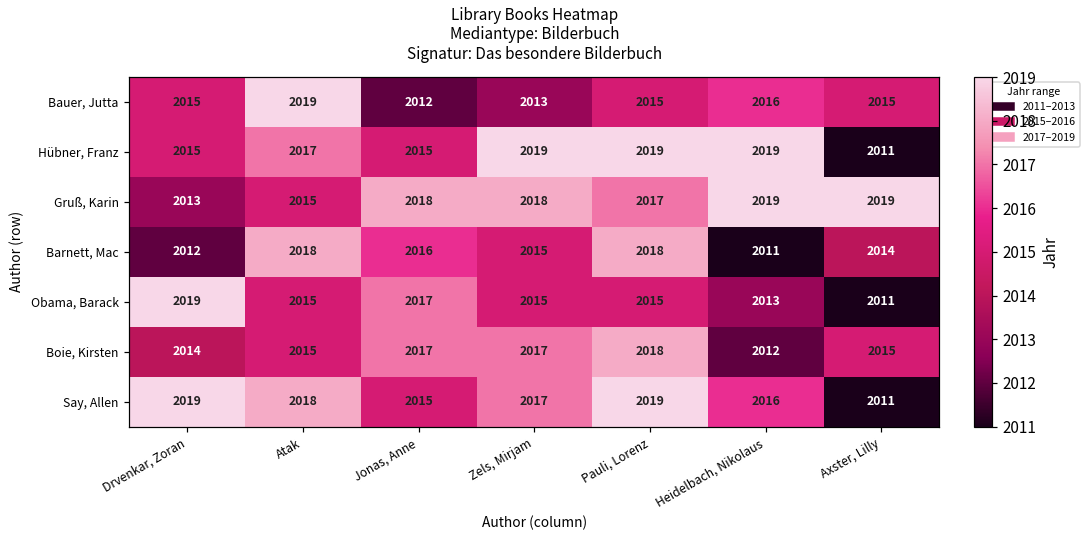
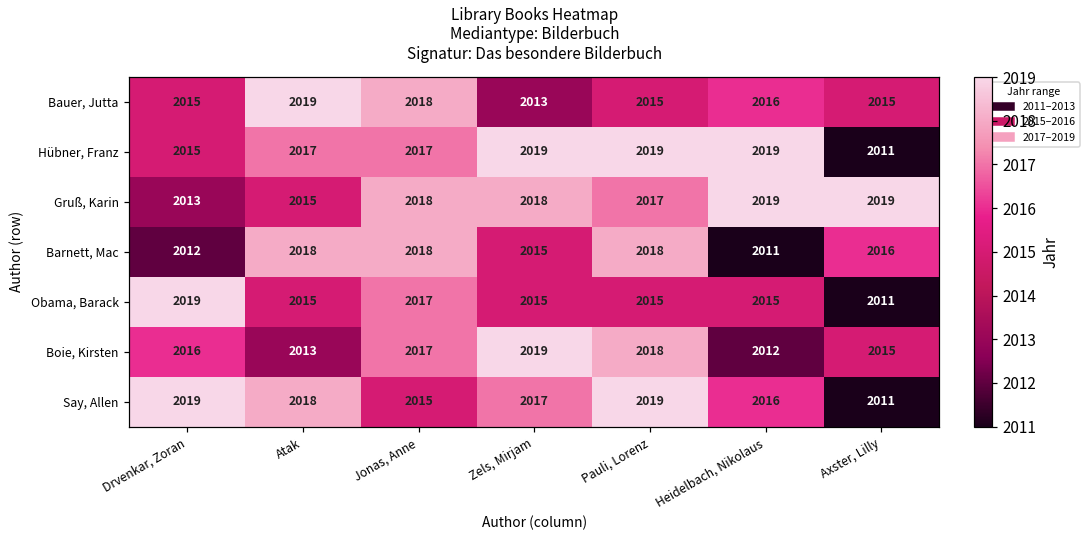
  {
    "Bauer, Jutta": {
      "Drvenkar, Zoran": 2015,
      "Atak": 2019,
-     "Jonas, Anne": 2012,
+     "Jonas, Anne": 2018,
      "Zels, Mirjam": 2013,
      "Pauli, Lorenz": 2015,
      "Heidelbach, Nikolaus": 2016,
      "Axster, Lilly": 2015
    },
    "Hübner, Franz": {
      "Drvenkar, Zoran": 2015,
      "Atak": 2017,
-     "Jonas, Anne": 2015,
+     "Jonas, Anne": 2017,
      "Zels, Mirjam": 2019,
      "Pauli, Lorenz": 2019,
      "Heidelbach, Nikolaus": 2019,
      "Axster, Lilly": 2011
    },
    "Gruß, Karin": {
      "Drvenkar, Zoran": 2013,
      "Atak": 2015,
      "Jonas, Anne": 2018,
      "Zels, Mirjam": 2018,
      "Pauli, Lorenz": 2017,
      "Heidelbach, Nikolaus": 2019,
      "Axster, Lilly": 2019
    },
    "Barnett, Mac": {
      "Drvenkar, Zoran": 2012,
      "Atak": 2018,
-     "Jonas, Anne": 2016,
+     "Jonas, Anne": 2018,
      "Zels, Mirjam": 2015,
      "Pauli, Lorenz": 2018,
      "Heidelbach, Nikolaus": 2011,
-     "Axster, Lilly": 2014
+     "Axster, Lilly": 2016
    },
    "Obama, Barack": {
      "Drvenkar, Zoran": 2019,
      "Atak": 2015,
      "Jonas, Anne": 2017,
      "Zels, Mirjam": 2015,
      "Pauli, Lorenz": 2015,
-     "Heidelbach, Nikolaus": 2013,
+     "Heidelbach, Nikolaus": 2015,
      "Axster, Lilly": 2011
    },
    "Boie, Kirsten": {
-     "Drvenkar, Zoran": 2014,
-     "Atak": 2015,
+     "Drvenkar, Zoran": 2016,
+     "Atak": 2013,
      "Jonas, Anne": 2017,
-     "Zels, Mirjam": 2017,
+     "Zels, Mirjam": 2019,
      "Pauli, Lorenz": 2018,
      "Heidelbach, Nikolaus": 2012,
      "Axster, Lilly": 2015
    },
    "Say, Allen": {
      "Drvenkar, Zoran": 2019,
      "Atak": 2018,
      "Jonas, Anne": 2015,
      "Zels, Mirjam": 2017,
      "Pauli, Lorenz": 2019,
      "Heidelbach, Nikolaus": 2016,
      "Axster, Lilly": 2011
    }
  }
